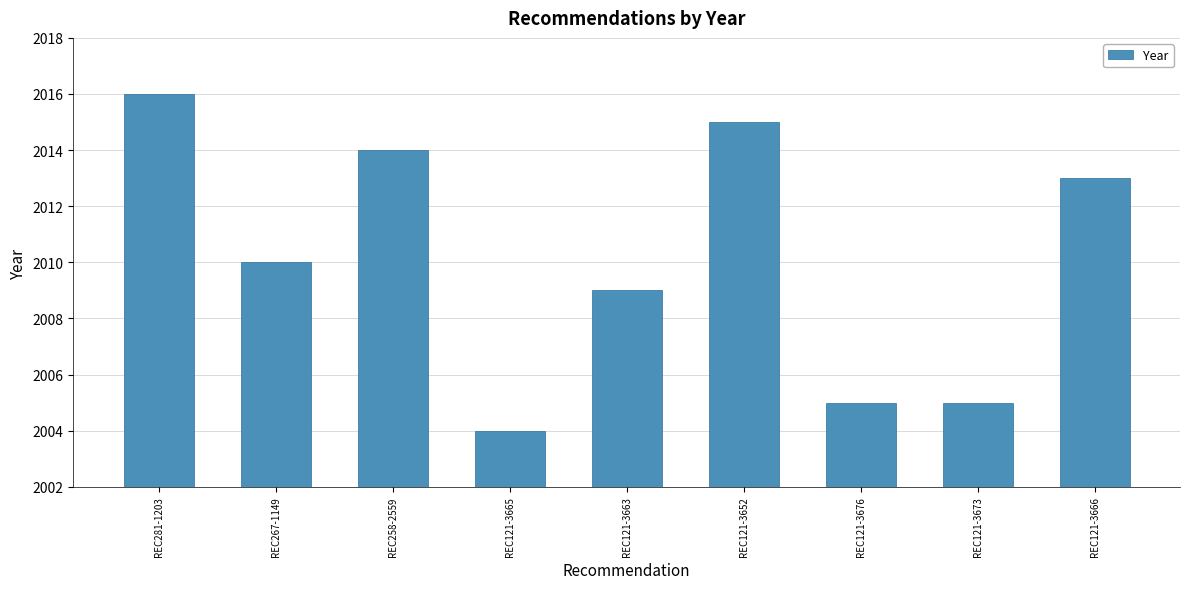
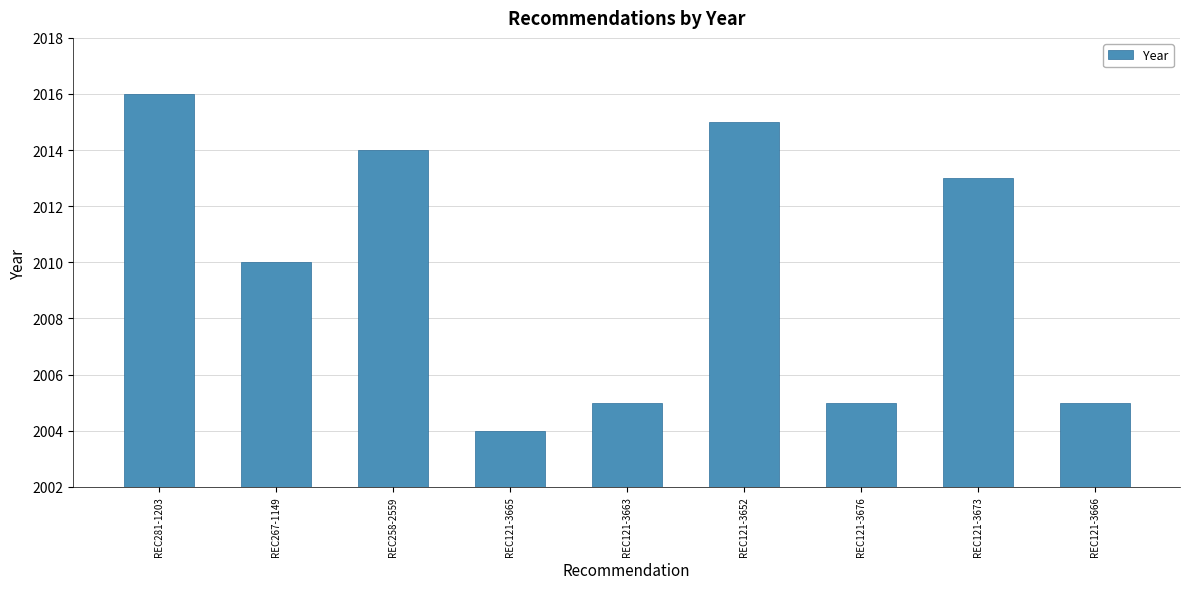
  {
    "REC281-1203": 2016,
    "REC267-1149": 2010,
    "REC258-2559": 2014,
    "REC121-3665": 2004,
-   "REC121-3663": 2009,
+   "REC121-3663": 2005,
    "REC121-3652": 2015,
    "REC121-3676": 2005,
-   "REC121-3673": 2005,
-   "REC121-3666": 2013
+   "REC121-3673": 2013,
+   "REC121-3666": 2005
  }
